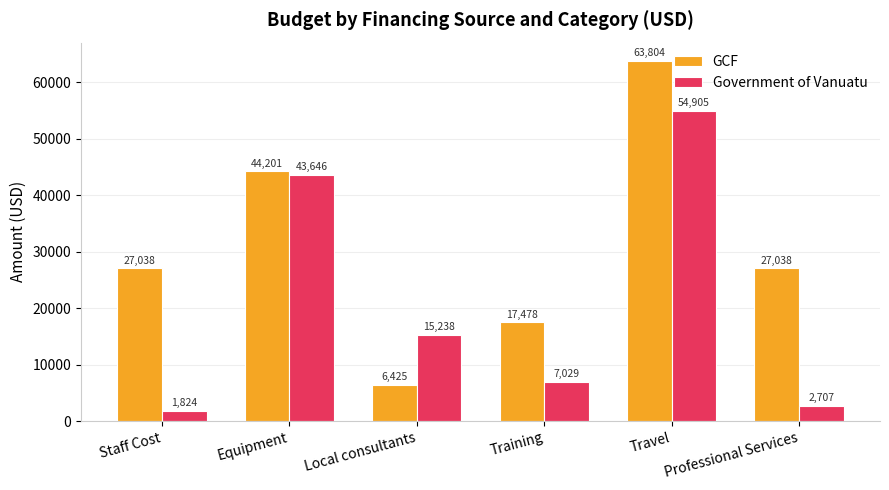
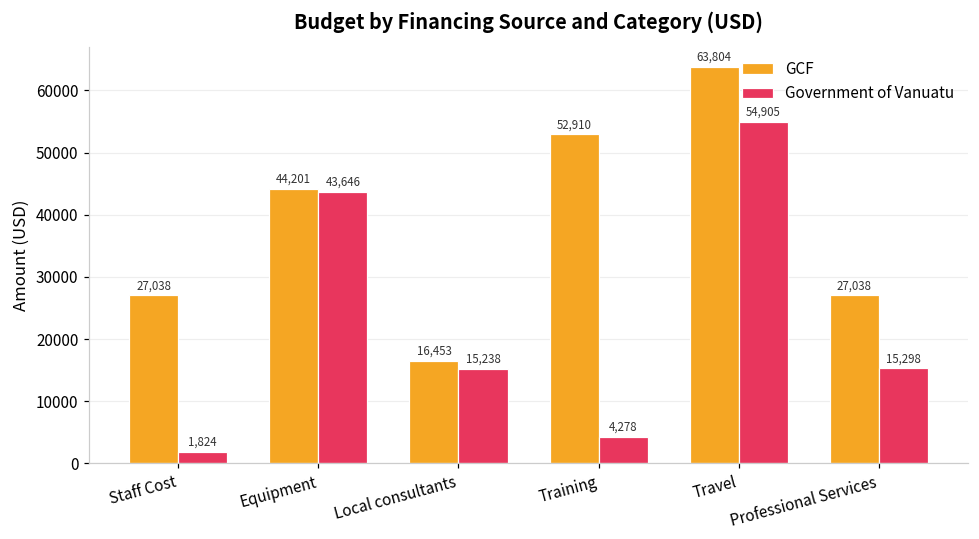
  {
    "GCF": {
      "Staff Cost": "27,038",
      "Equipment": "44,201",
-     "Local consultants": "6,425",
-     "Training": "17,478",
+     "Local consultants": "16,453",
+     "Training": "52,910",
      "Travel": "63,804",
      "Professional Services": "27,038"
    },
    "Government of Vanuatu": {
      "Staff Cost": "1,824",
      "Equipment": "43,646",
      "Local consultants": "15,238",
-     "Training": "7,029",
+     "Training": "4,278",
      "Travel": "54,905",
-     "Professional Services": "2,707"
+     "Professional Services": "15,298"
    }
  }
